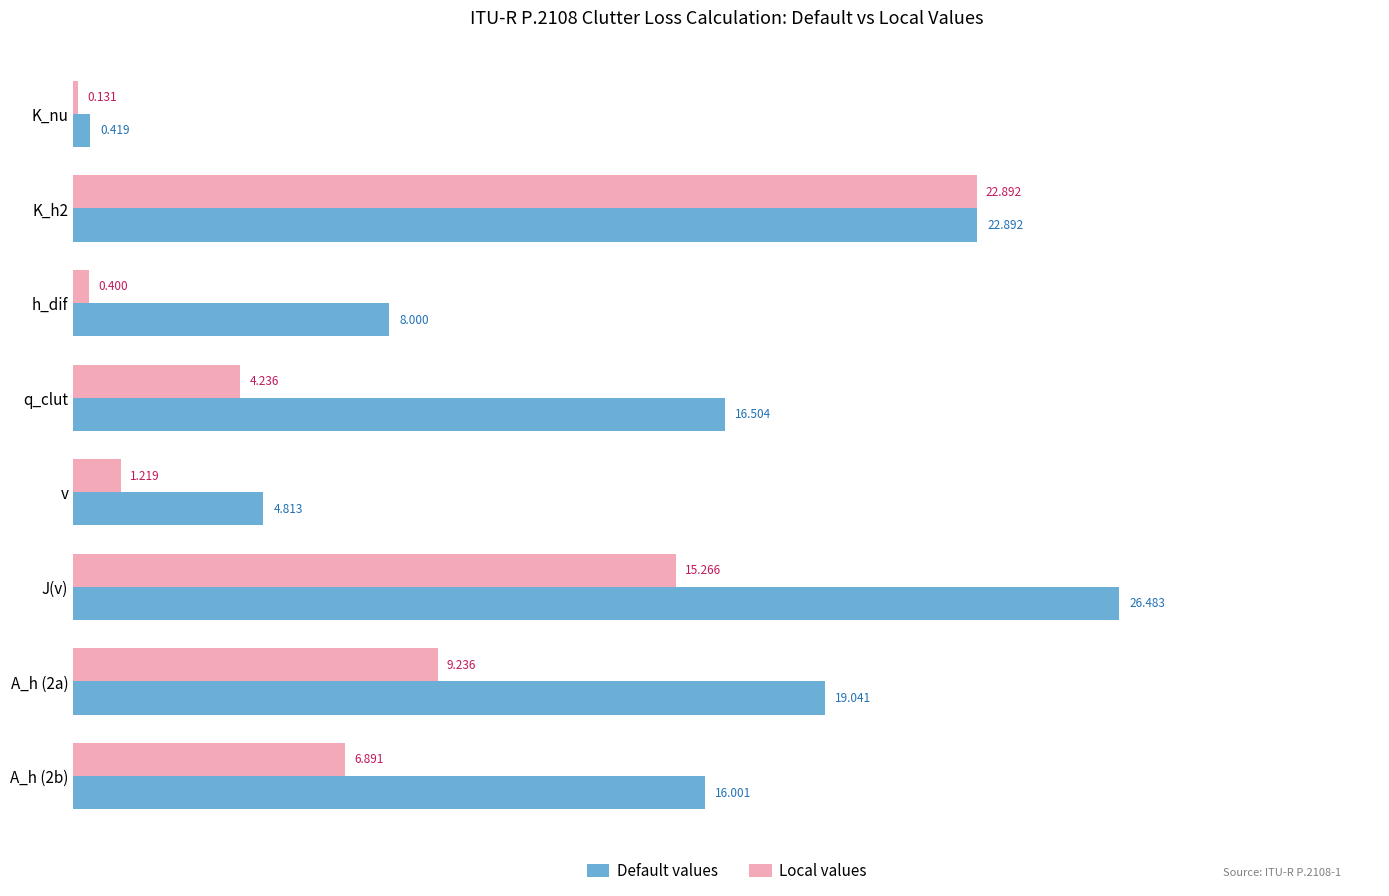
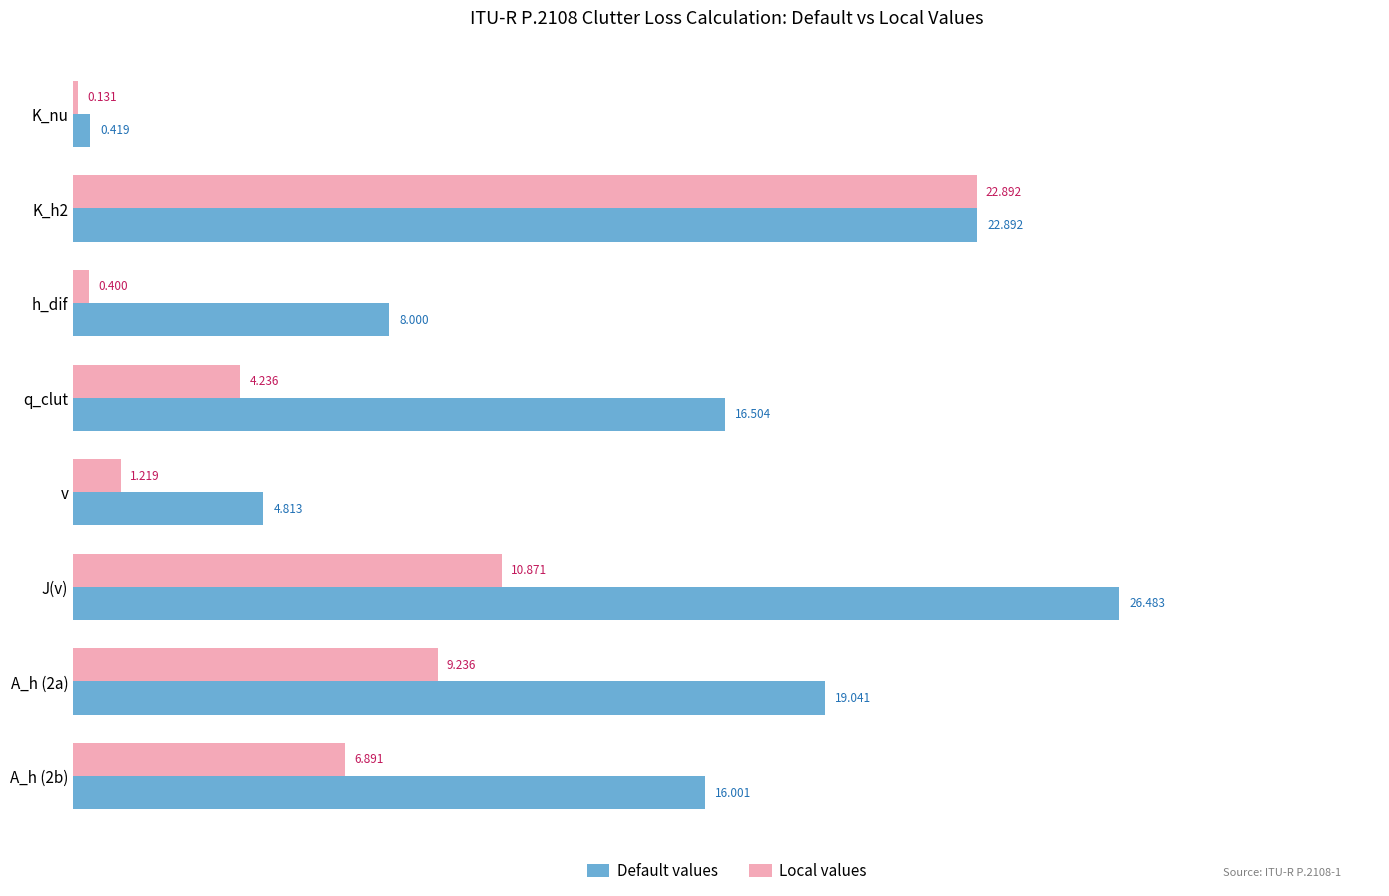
  {
    "Default values": {
      "K_nu": 0.419,
      "K_h2": 22.892,
      "h_dif": 8.000,
      "q_clut": 16.504,
      "v": 4.813,
      "J(v)": 26.483,
      "A_h (2a)": 19.041,
      "A_h (2b)": 16.001
    },
    "Local values": {
      "K_nu": 0.131,
      "K_h2": 22.892,
      "h_dif": 0.400,
      "q_clut": 4.236,
      "v": 1.219,
-     "J(v)": 15.266,
+     "J(v)": 10.871,
      "A_h (2a)": 9.236,
      "A_h (2b)": 6.891
    }
  }
